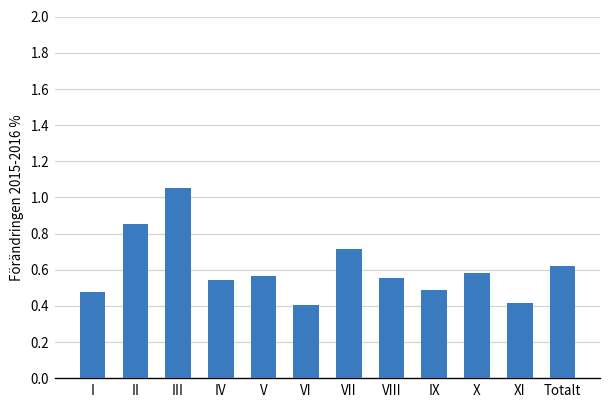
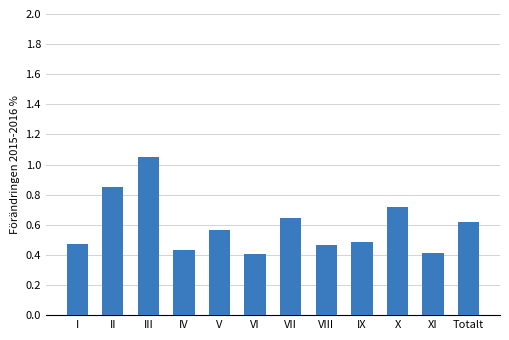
  {
    "I": 0.47,
    "II": 0.85,
    "III": 1.05,
-   "IV": 0.54,
+   "IV": 0.44,
    "V": 0.57,
    "VI": 0.41,
-   "VII": 0.71,
-   "VIII": 0.56,
+   "VII": 0.64,
+   "VIII": 0.47,
    "IX": 0.49,
-   "X": 0.58,
+   "X": 0.72,
    "XI": 0.41,
    "Totalt": 0.62
  }
